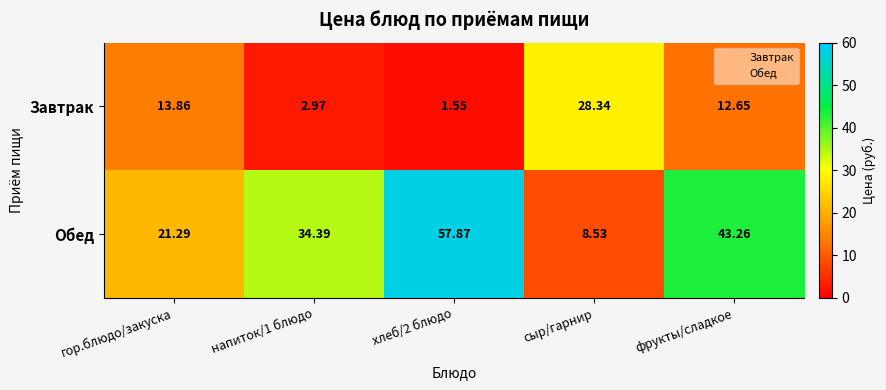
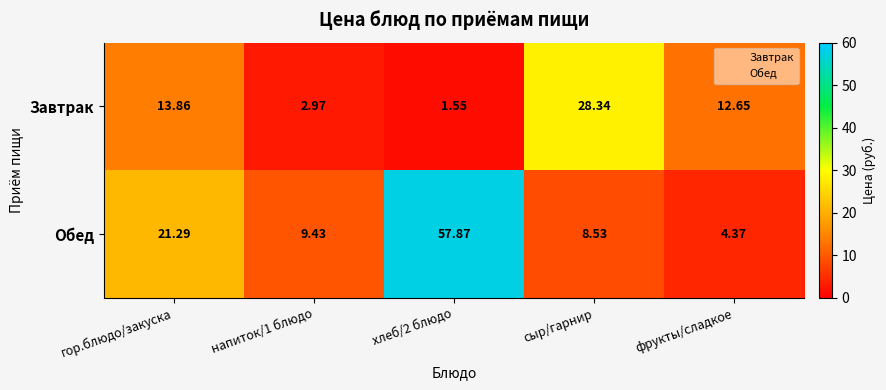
  {
    "Завтрак": {
      "гор.блюдо/закуска": 13.86,
      "напиток/1 блюдо": 2.97,
      "хлеб/2 блюдо": 1.55,
      "сыр/гарнир": 28.34,
      "фрукты/сладкое": 12.65
    },
    "Обед": {
      "гор.блюдо/закуска": 21.29,
-     "напиток/1 блюдо": 34.39,
+     "напиток/1 блюдо": 9.43,
      "хлеб/2 блюдо": 57.87,
      "сыр/гарнир": 8.53,
-     "фрукты/сладкое": 43.26
+     "фрукты/сладкое": 4.37
    }
  }
